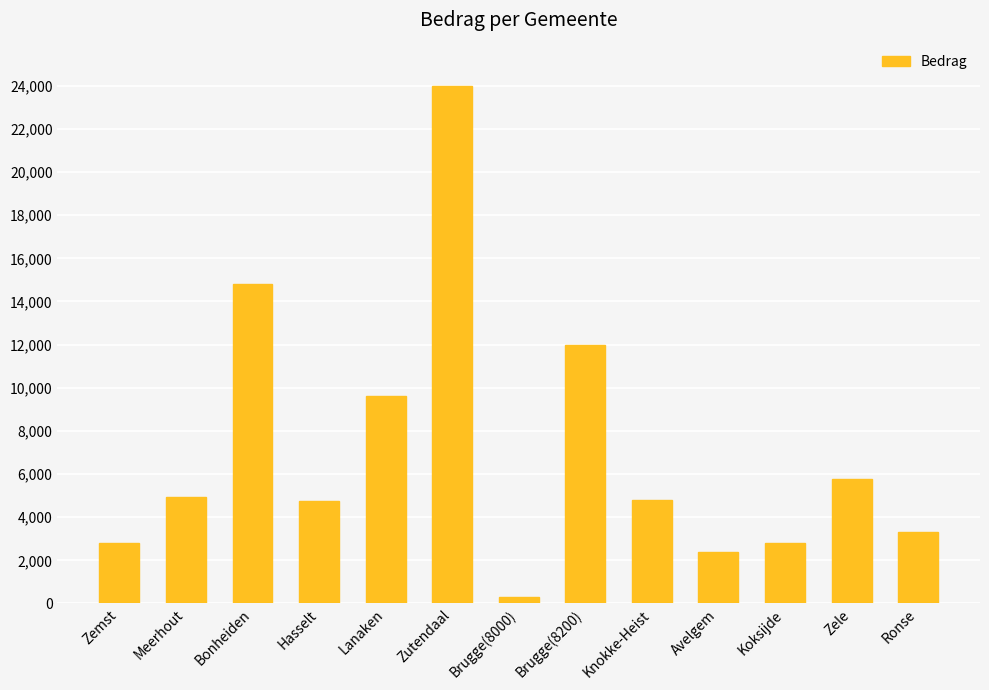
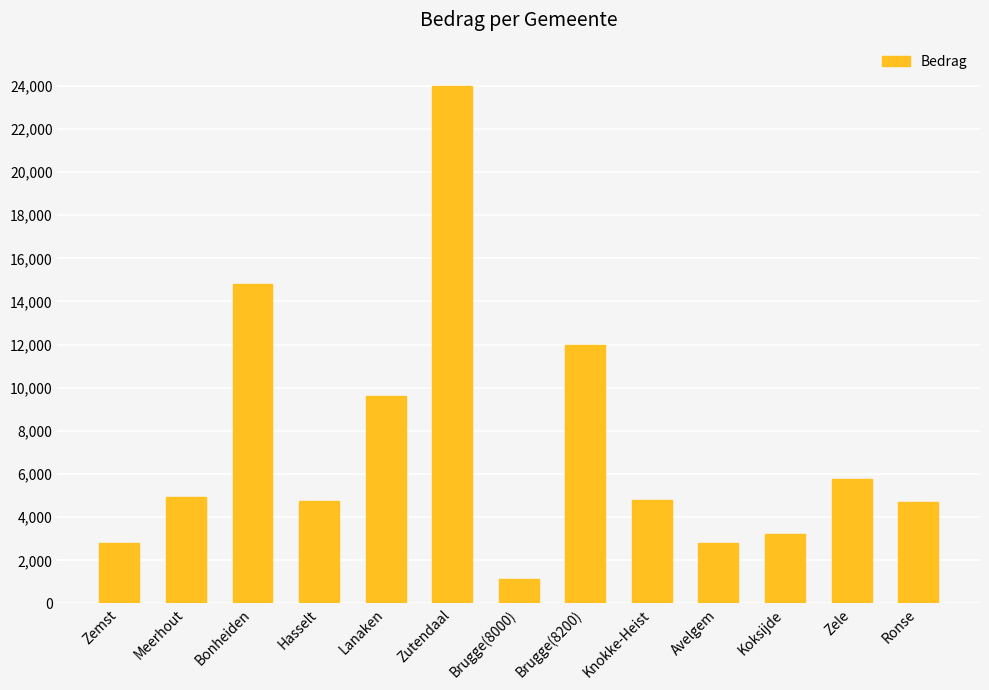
  {
    "Zemst": "2,800",
    "Meerhout": "4,900",
    "Bonheiden": "14,800",
    "Hasselt": "4,800",
    "Lanaken": "9,600",
    "Zutendaal": "24,000",
-   "Brugge(8000)": "300",
+   "Brugge(8000)": "1,100",
    "Brugge(8200)": "12,000",
    "Knokke-Heist": "4,800",
-   "Avelgem": "2,400",
-   "Koksijde": "2,800",
+   "Avelgem": "2,800",
+   "Koksijde": "3,200",
    "Zele": "5,800",
-   "Ronse": "3,300"
+   "Ronse": "4,700"
  }
